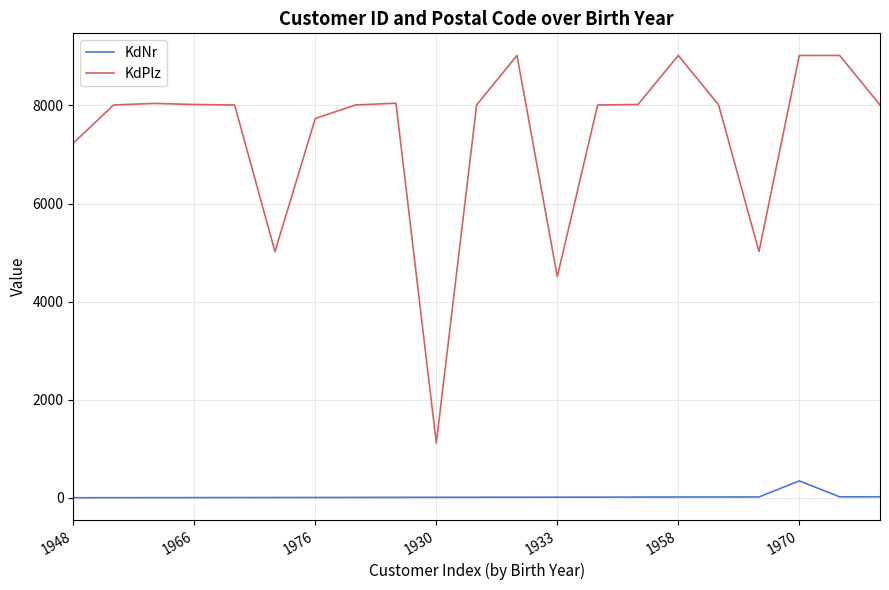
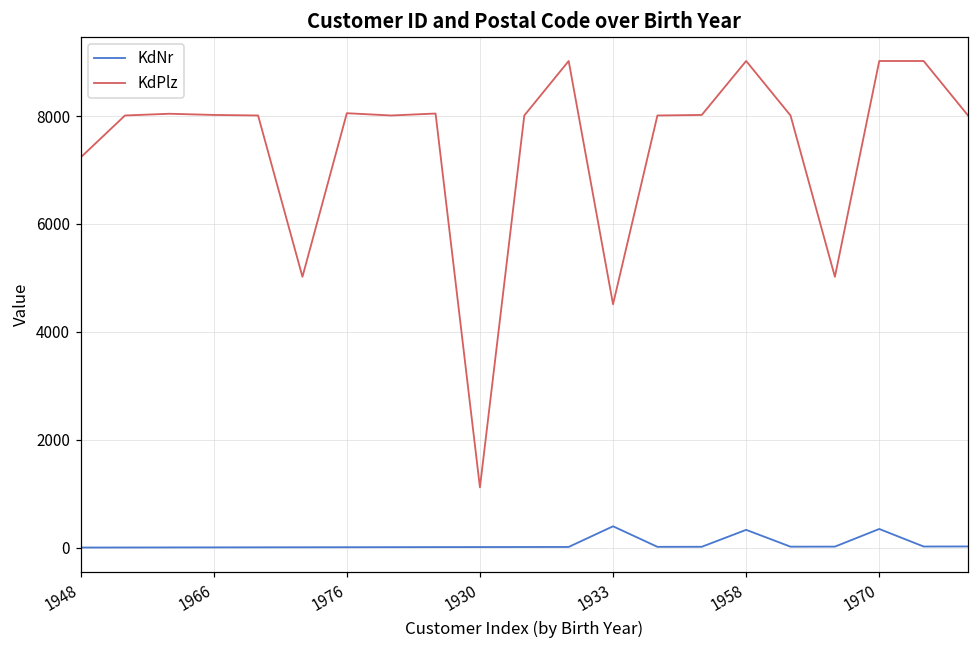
  {
    "KdNr": {
      "1948": 0,
      "1976": 0,
-     "1933": 0,
-     "1958": 0,
+     "1933": 400,
+     "1958": 300,
      "1970": 300
    },
    "KdPlz": {
      "1948": 7200,
-     "1976": 7700,
+     "1976": 8100,
      "1933": 4500,
      "1958": 9000,
      "1970": 9000
    }
  }
